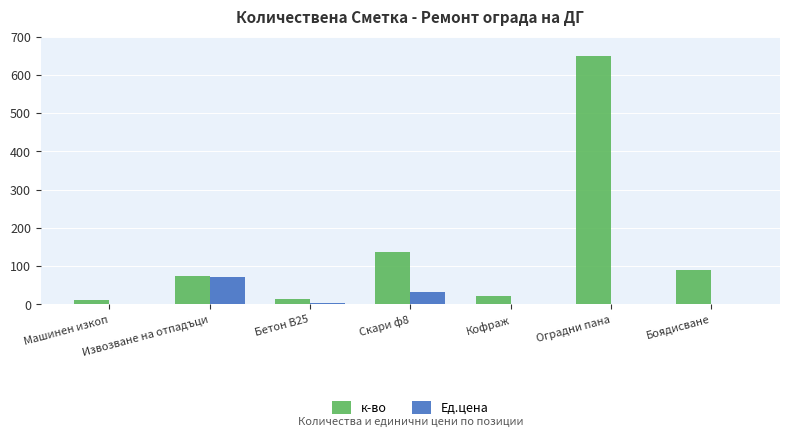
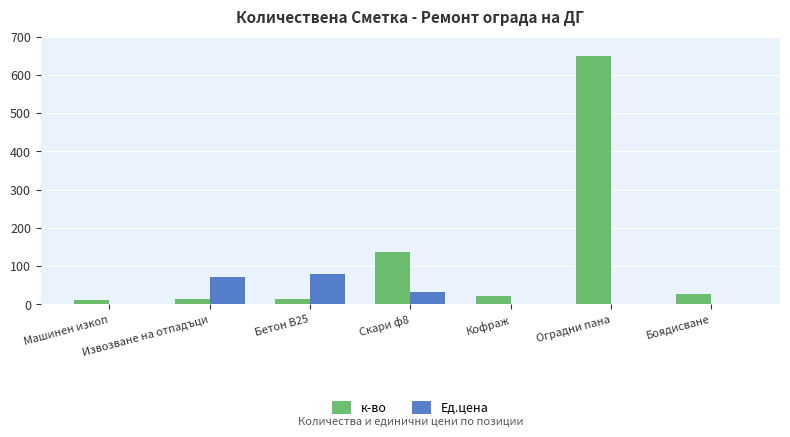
  {
    "к-во": {
      "Машинен изкоп": 10,
-     "Извозване на отпадъци": 80,
+     "Извозване на отпадъци": 20,
      "Бетон В25": 10,
      "Скари ф8": 140,
      "Кофраж": 20,
      "Оградни пана": 650,
-     "Боядисване": 90
+     "Боядисване": 30
    },
    "Ед.цена": {
      "Извозване на отпадъци": 70,
-     "Бетон В25": 0,
+     "Бетон В25": 80,
      "Скари ф8": 30,
      "Кофраж": 0,
      "Оградни пана": 0,
      "Боядисване": 0
    }
  }
